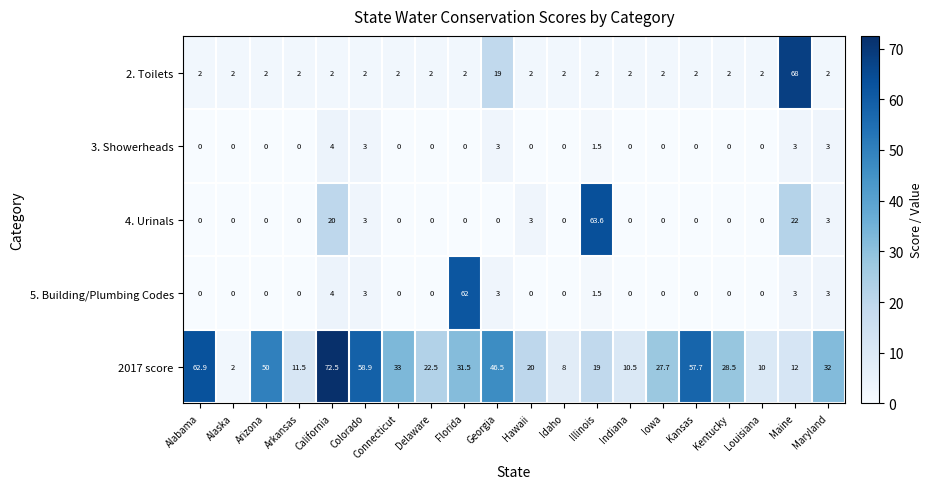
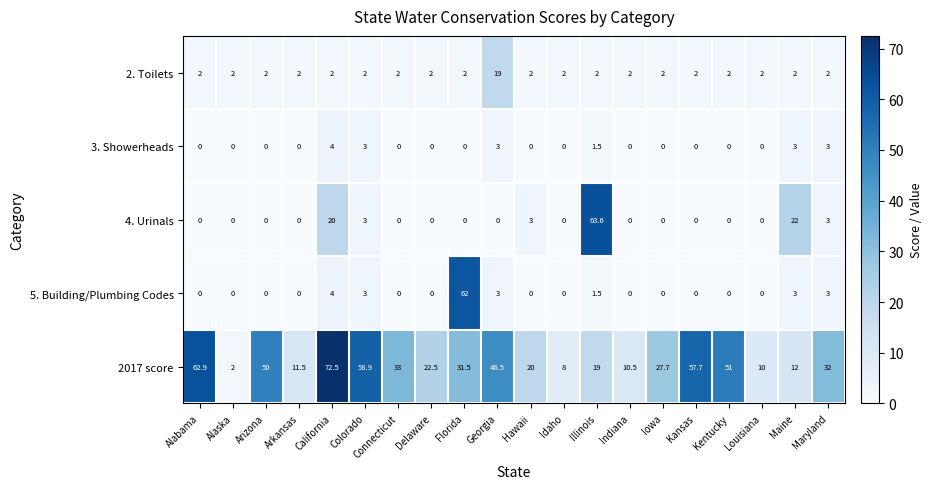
  {
    "2. Toilets": {
      "Alabama": 2,
      "Alaska": 2,
      "Arizona": 2,
      "Arkansas": 2,
      "California": 2,
      "Colorado": 2,
      "Connecticut": 2,
      "Delaware": 2,
      "Florida": 2,
      "Georgia": 19,
      "Hawaii": 2,
      "Idaho": 2,
      "Illinois": 2,
      "Indiana": 2,
      "Iowa": 2,
      "Kansas": 2,
      "Kentucky": 2,
      "Louisiana": 2,
-     "Maine": 68,
+     "Maine": 2,
      "Maryland": 2
    },
    "3. Showerheads": {
      "Alabama": 0,
      "Alaska": 0,
      "Arizona": 0,
      "Arkansas": 0,
      "California": 4,
      "Colorado": 3,
      "Connecticut": 0,
      "Delaware": 0,
      "Florida": 0,
      "Georgia": 3,
      "Hawaii": 0,
      "Idaho": 0,
      "Illinois": 1.5,
      "Indiana": 0,
      "Iowa": 0,
      "Kansas": 0,
      "Kentucky": 0,
      "Louisiana": 0,
      "Maine": 3,
      "Maryland": 3
    },
    "4. Urinals": {
      "Alabama": 0,
      "Alaska": 0,
      "Arizona": 0,
      "Arkansas": 0,
      "California": 20,
      "Colorado": 3,
      "Connecticut": 0,
      "Delaware": 0,
      "Florida": 0,
      "Georgia": 0,
      "Hawaii": 3,
      "Idaho": 0,
      "Illinois": 63.6,
      "Indiana": 0,
      "Iowa": 0,
      "Kansas": 0,
      "Kentucky": 0,
      "Louisiana": 0,
      "Maine": 22,
      "Maryland": 3
    },
    "5. Building/Plumbing Codes": {
      "Alabama": 0,
      "Alaska": 0,
      "Arizona": 0,
      "Arkansas": 0,
      "California": 4,
      "Colorado": 3,
      "Connecticut": 0,
      "Delaware": 0,
      "Florida": 62,
      "Georgia": 3,
      "Hawaii": 0,
      "Idaho": 0,
      "Illinois": 1.5,
      "Indiana": 0,
      "Iowa": 0,
      "Kansas": 0,
      "Kentucky": 0,
      "Louisiana": 0,
      "Maine": 3,
      "Maryland": 3
    },
    "2017 score": {
      "Alabama": 62.9,
      "Alaska": 2,
      "Arizona": 50,
      "Arkansas": 11.5,
      "California": 72.5,
      "Colorado": 58.9,
      "Connecticut": 33,
      "Delaware": 22.5,
      "Florida": 31.5,
      "Georgia": 46.5,
      "Hawaii": 20,
      "Idaho": 8,
      "Illinois": 19,
      "Indiana": 10.5,
      "Iowa": 27.7,
      "Kansas": 57.7,
-     "Kentucky": 28.5,
+     "Kentucky": 51,
      "Louisiana": 10,
      "Maine": 12,
      "Maryland": 32
    }
  }
